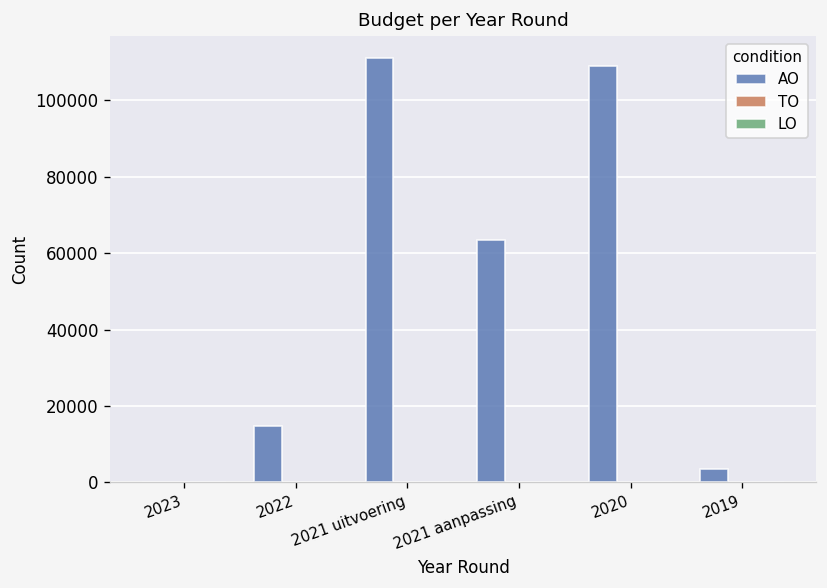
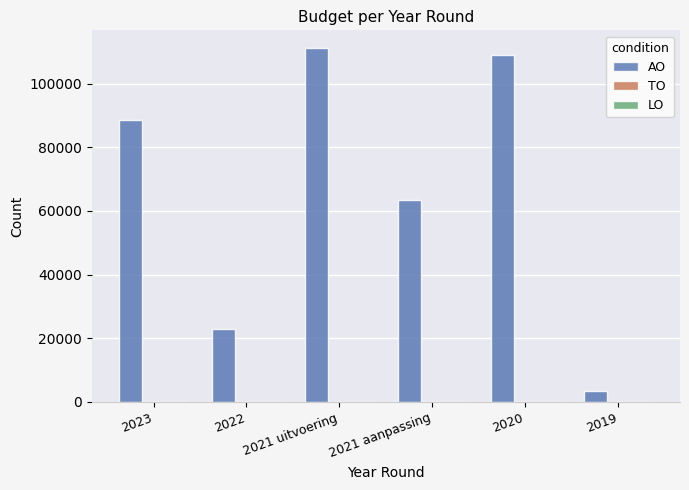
  {
    "AO": {
-     "2023": 0,
-     "2022": 15000,
+     "2023": 89000,
+     "2022": 23000,
      "2021 uitvoering": 111000,
      "2021 aanpassing": 63000,
      "2020": 109000,
      "2019": 3000
    },
    "TO": {
      "2023": 0,
      "2022": 0,
      "2021 uitvoering": 0,
      "2021 aanpassing": 0,
      "2020": 0,
      "2019": 0
    },
    "LO": {
      "2023": 0,
      "2022": 0,
      "2021 uitvoering": 0,
      "2021 aanpassing": 0,
      "2020": 0,
      "2019": 0
    }
  }
